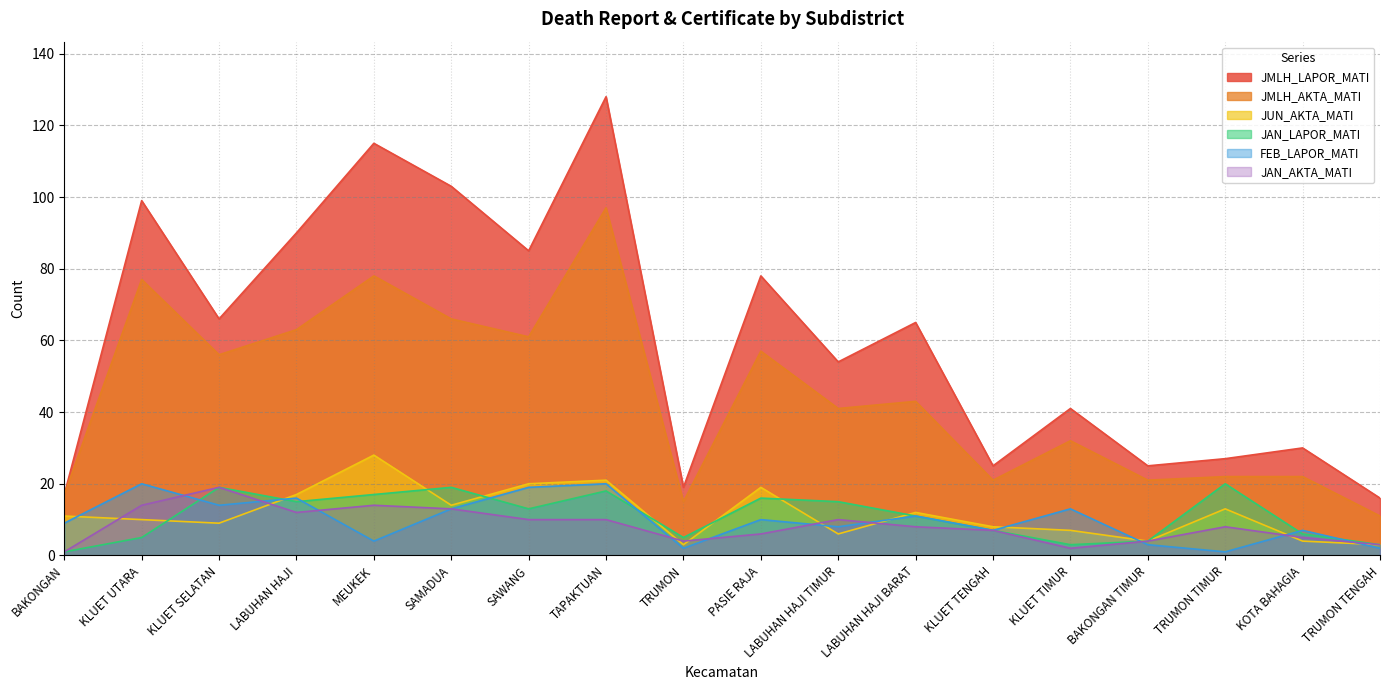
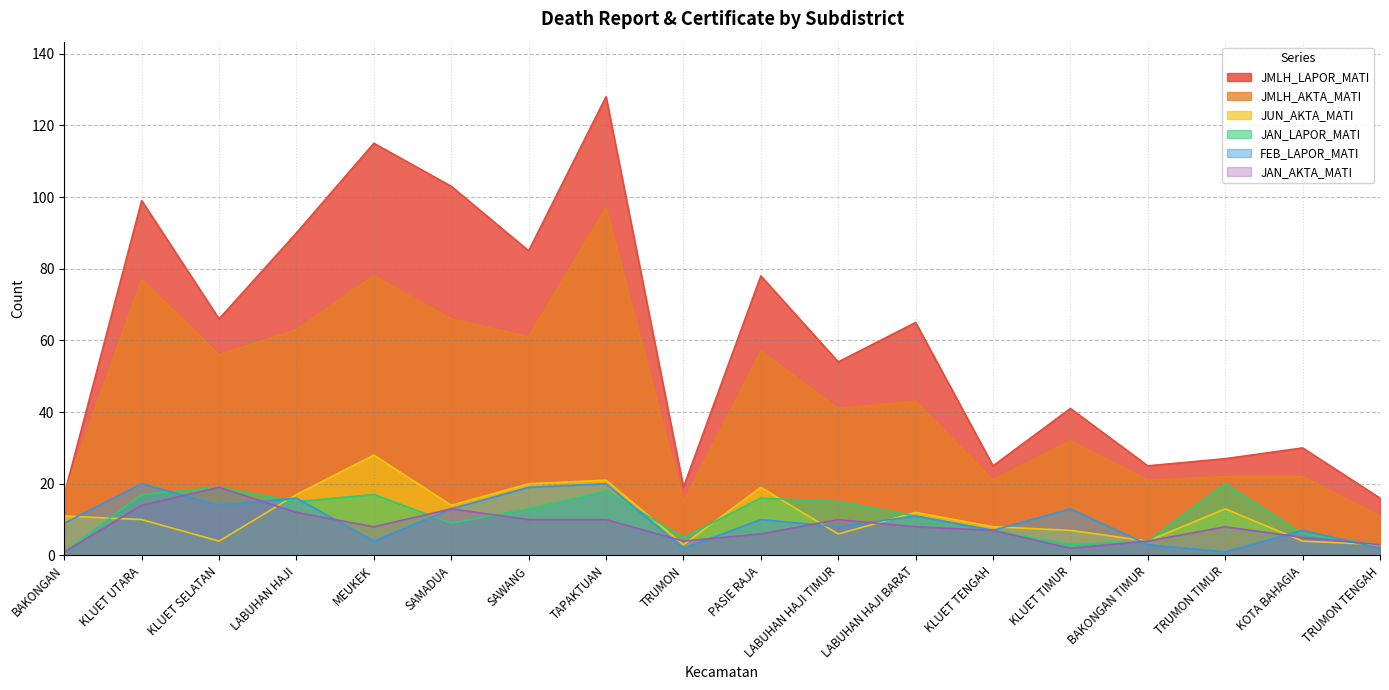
  {
    "JUN_AKTA_MATI": {
      "BAKONGAN": 11,
      "KLUET UTARA": 10,
-     "KLUET SELATAN": 9,
+     "KLUET SELATAN": 4,
      "LABUHAN HAJI": 17,
      "MEUKEK": 28,
      "SAMADUA": 14,
      "SAWANG": 20,
      "TAPAKTUAN": 21,
      "TRUMON": 3,
      "PASIE RAJA": 19,
      "LABUHAN HAJI TIMUR": 6,
      "LABUHAN HAJI BARAT": 12,
      "KLUET TENGAH": 8,
      "KLUET TIMUR": 7,
      "TRUMON TIMUR": 13,
      "KOTA BAHAGIA": 4
    },
    "JAN_LAPOR_MATI": {
-     "KLUET UTARA": 5,
+     "KLUET UTARA": 17,
      "LABUHAN HAJI": 15,
      "MEUKEK": 17,
-     "SAMADUA": 19,
+     "SAMADUA": 9,
      "SAWANG": 13,
      "TAPAKTUAN": 18,
      "TRUMON": 5,
      "PASIE RAJA": 16,
      "LABUHAN HAJI TIMUR": 15,
      "KLUET TIMUR": 3,
      "TRUMON TIMUR": 20,
      "KOTA BAHAGIA": 6
    },
    "FEB_LAPOR_MATI": {
      "BAKONGAN": 9,
      "KLUET UTARA": 20,
      "KLUET SELATAN": 14,
      "LABUHAN HAJI": 16,
      "MEUKEK": 4,
      "SAWANG": 19,
      "TAPAKTUAN": 20,
      "TRUMON": 2,
      "PASIE RAJA": 10,
      "LABUHAN HAJI TIMUR": 8,
      "KLUET TIMUR": 13,
      "BAKONGAN TIMUR": 3,
      "TRUMON TIMUR": 1,
      "KOTA BAHAGIA": 7,
      "TRUMON TENGAH": 2
    },
    "JAN_AKTA_MATI": {
      "KLUET UTARA": 14,
      "LABUHAN HAJI": 12,
-     "MEUKEK": 14,
+     "MEUKEK": 8,
      "SAWANG": 10,
      "TAPAKTUAN": 10,
      "TRUMON": 4,
      "PASIE RAJA": 6,
      "LABUHAN HAJI TIMUR": 10,
      "LABUHAN HAJI BARAT": 8,
      "KLUET TIMUR": 2,
      "TRUMON TIMUR": 8,
      "KOTA BAHAGIA": 5
    }
  }
